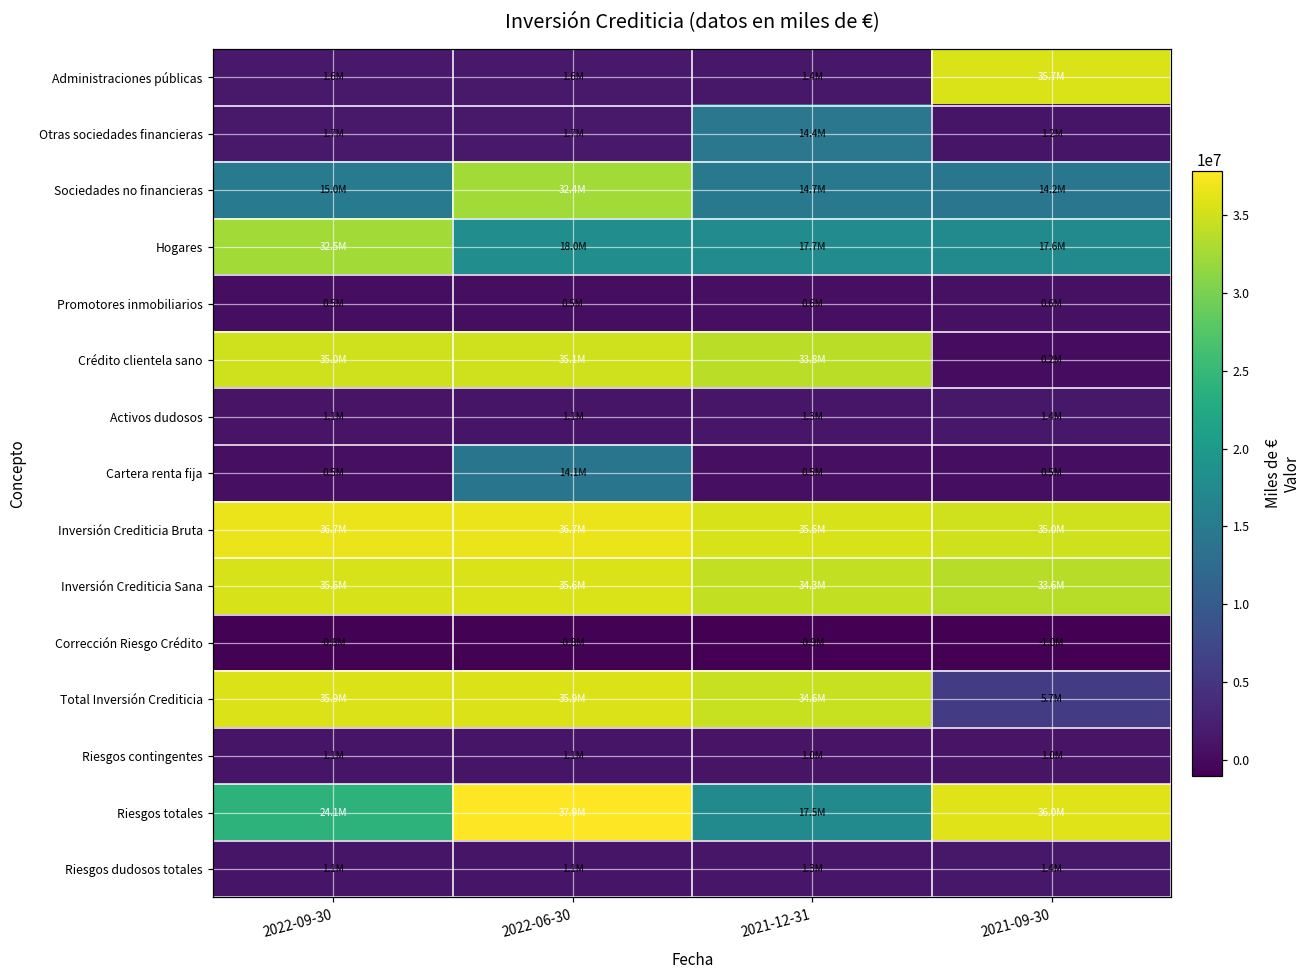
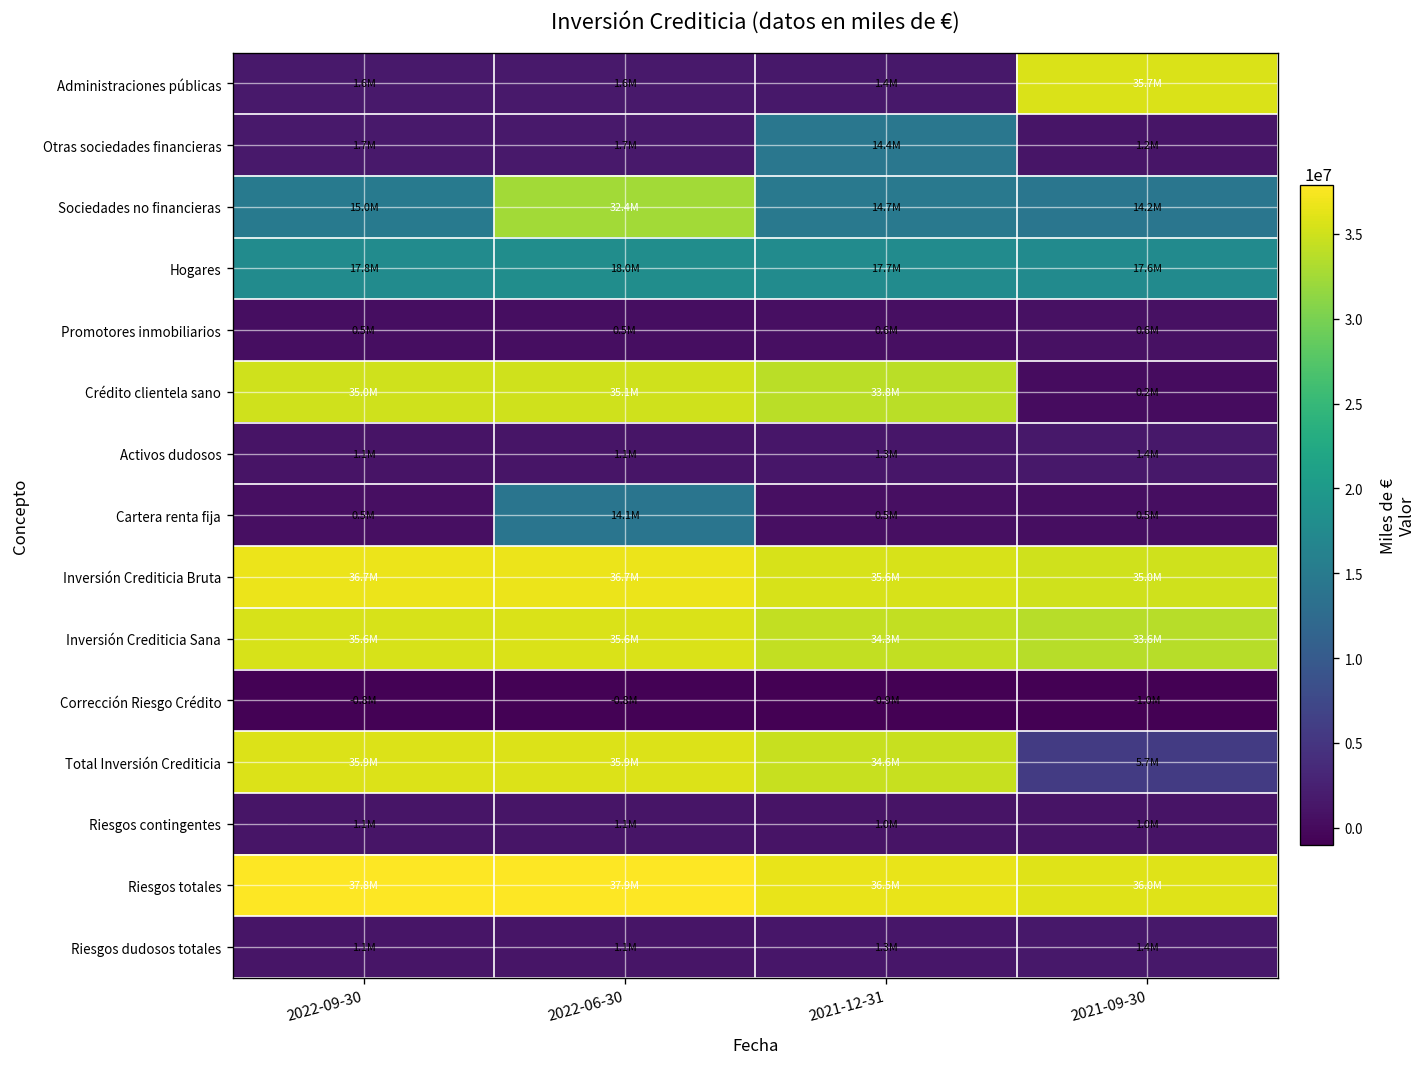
  {
    "Administraciones públicas": {
      "2022-09-30": "1.6M",
      "2022-06-30": "1.6M",
      "2021-12-31": "1.4M",
      "2021-09-30": "35.7M"
    },
    "Otras sociedades financieras": {
      "2022-09-30": "1.7M",
      "2022-06-30": "1.7M",
      "2021-12-31": "14.4M",
      "2021-09-30": "1.2M"
    },
    "Sociedades no financieras": {
      "2022-09-30": "15.0M",
      "2022-06-30": "32.4M",
      "2021-12-31": "14.7M",
      "2021-09-30": "14.2M"
    },
    "Hogares": {
-     "2022-09-30": "32.5M",
+     "2022-09-30": "17.8M",
      "2022-06-30": "18.0M",
      "2021-12-31": "17.7M",
      "2021-09-30": "17.6M"
    },
    "Promotores inmobiliarios": {
      "2022-09-30": "0.5M",
      "2022-06-30": "0.5M",
      "2021-12-31": "0.6M",
      "2021-09-30": "0.6M"
    },
    "Crédito clientela sano": {
      "2022-09-30": "35.0M",
      "2022-06-30": "35.1M",
      "2021-12-31": "33.8M",
      "2021-09-30": "0.2M"
    },
    "Activos dudosos": {
      "2022-09-30": "1.1M",
      "2022-06-30": "1.1M",
      "2021-12-31": "1.3M",
      "2021-09-30": "1.4M"
    },
    "Cartera renta fija": {
      "2022-09-30": "0.5M",
      "2022-06-30": "14.1M",
      "2021-12-31": "0.5M",
      "2021-09-30": "0.5M"
    },
    "Inversión Crediticia Bruta": {
      "2022-09-30": "36.7M",
      "2022-06-30": "36.7M",
      "2021-12-31": "35.6M",
      "2021-09-30": "35.0M"
    },
    "Inversión Crediticia Sana": {
      "2022-09-30": "35.6M",
      "2022-06-30": "35.6M",
      "2021-12-31": "34.3M",
      "2021-09-30": "33.6M"
    },
    "Corrección Riesgo Crédito": {
      "2022-09-30": "-0.8M",
      "2022-06-30": "-0.8M",
      "2021-12-31": "-0.9M",
      "2021-09-30": "-1.0M"
    },
    "Total Inversión Crediticia": {
      "2022-09-30": "35.9M",
      "2022-06-30": "35.9M",
      "2021-12-31": "34.6M",
      "2021-09-30": "5.7M"
    },
    "Riesgos contingentes": {
      "2022-09-30": "1.1M",
      "2022-06-30": "1.1M",
      "2021-12-31": "1.0M",
      "2021-09-30": "1.0M"
    },
    "Riesgos totales": {
-     "2022-09-30": "24.1M",
+     "2022-09-30": "37.8M",
      "2022-06-30": "37.9M",
-     "2021-12-31": "17.5M",
+     "2021-12-31": "36.5M",
      "2021-09-30": "36.0M"
    },
    "Riesgos dudosos totales": {
      "2022-09-30": "1.1M",
      "2022-06-30": "1.1M",
      "2021-12-31": "1.3M",
      "2021-09-30": "1.4M"
    }
  }
